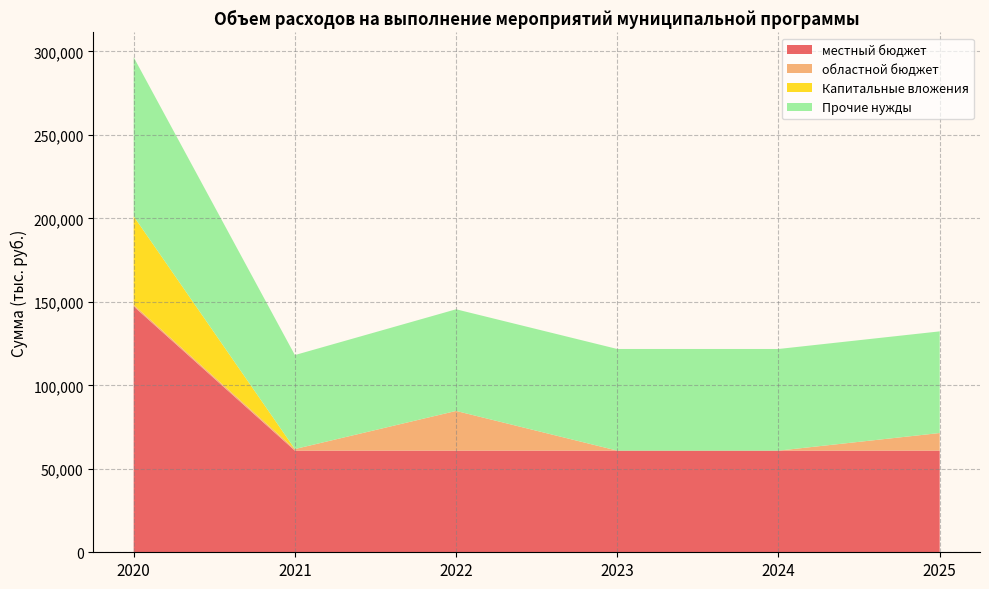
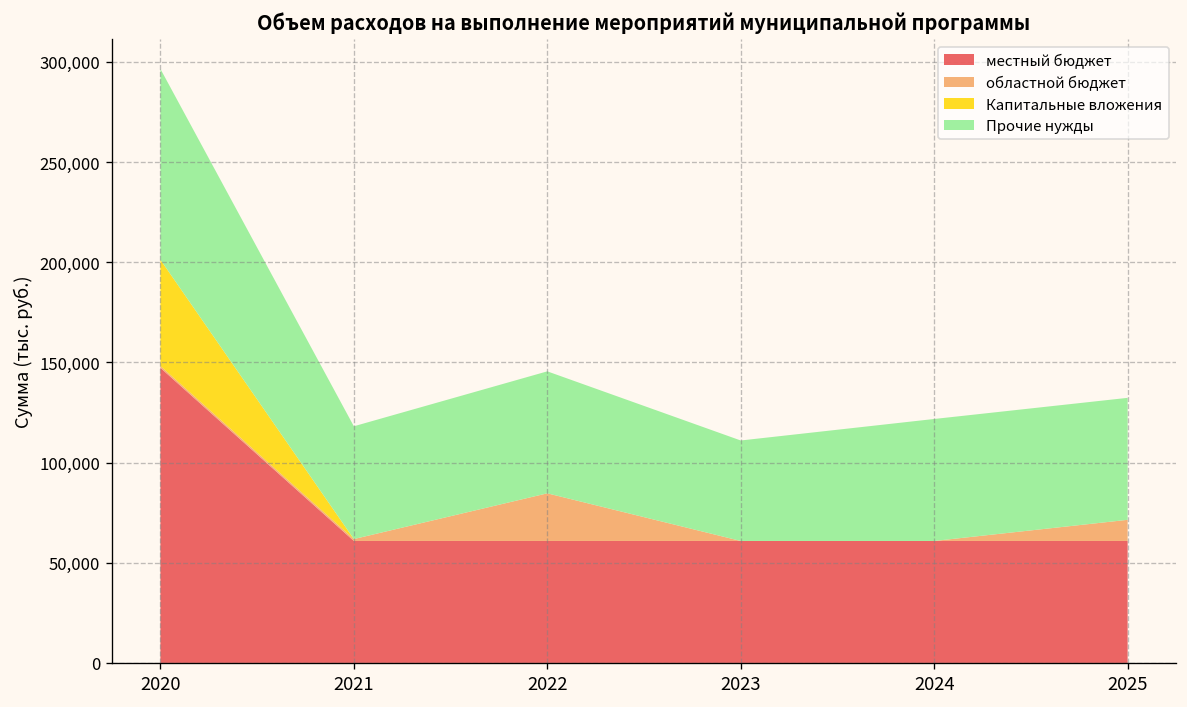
  {
    "местный бюджет": {
      "2022": "61,000",
      "2025": "61,000"
    },
    "Капитальные вложения": {
      "2020": "53,000"
    },
    "Прочие нужды": {
      "2020": "95,000",
      "2021": "56,000",
      "2022": "61,000",
-     "2023": "61,000",
+     "2023": "50,000",
      "2024": "61,000",
      "2025": "61,000"
    }
  }
